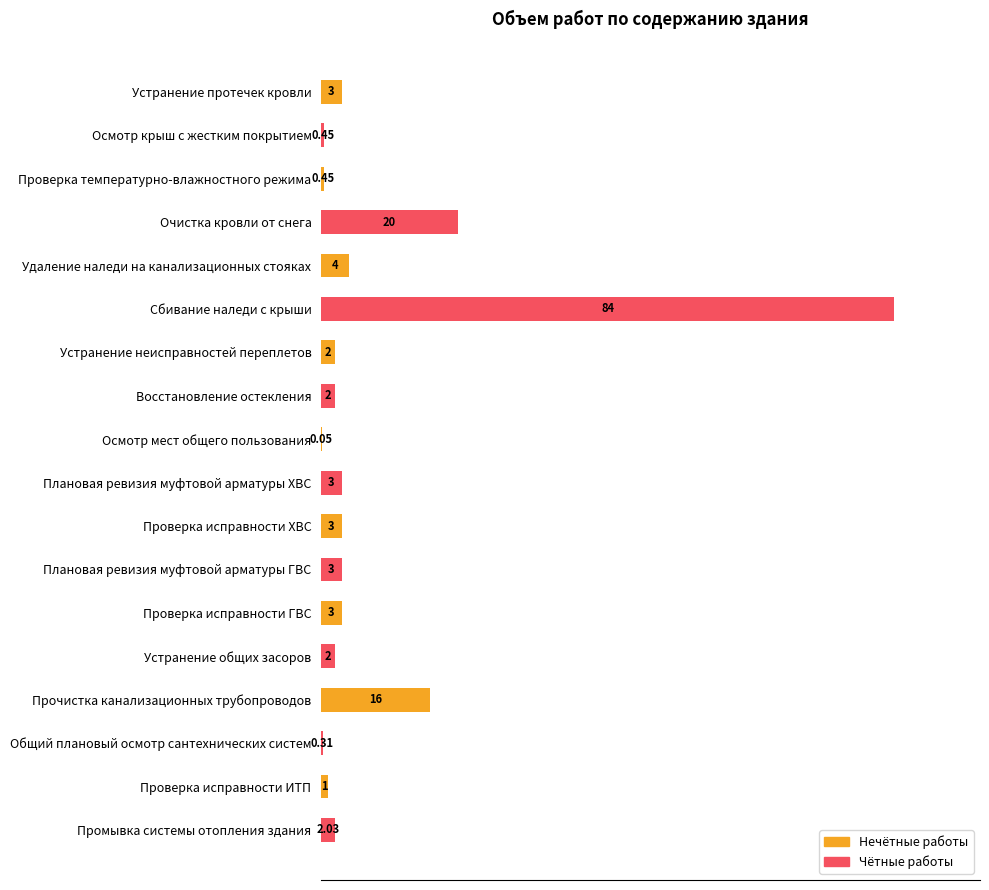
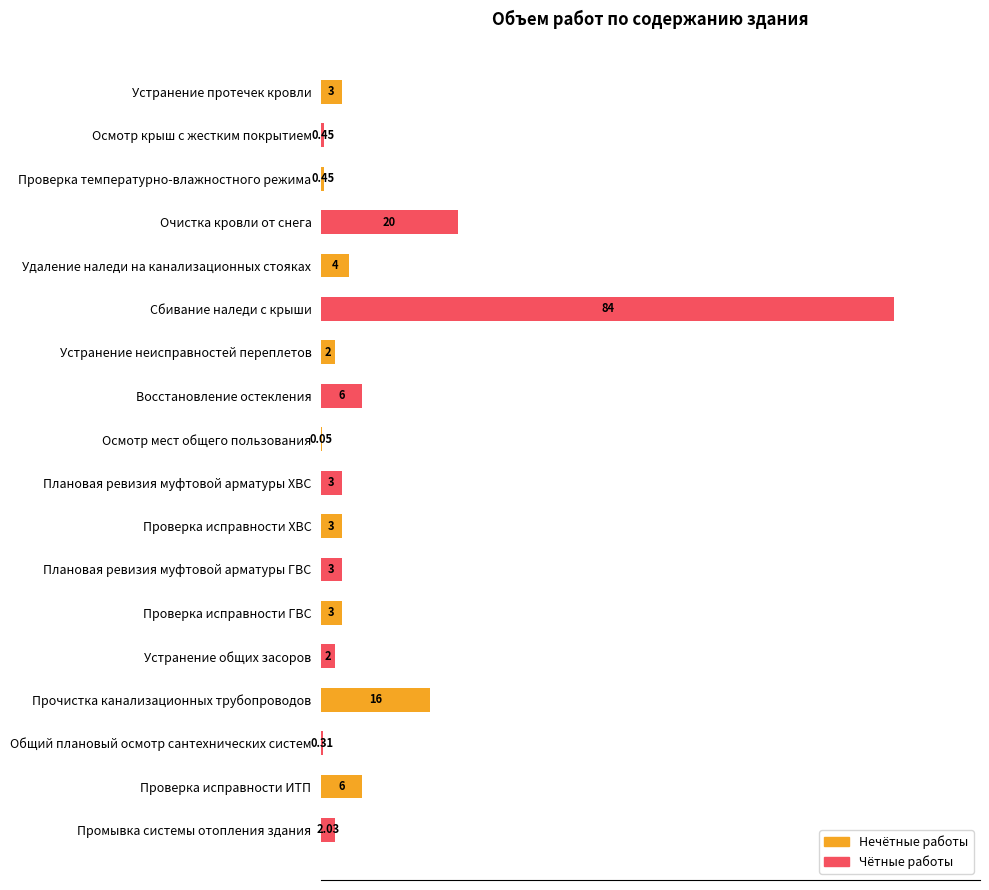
  {
    "Устранение неисправностей переплетов": 2,
-   "Восстановление остекления": 2,
+   "Восстановление остекления": 6,
    "Устранение общих засоров": 2,
-   "Проверка исправности ИТП": 1
+   "Проверка исправности ИТП": 6
  }
